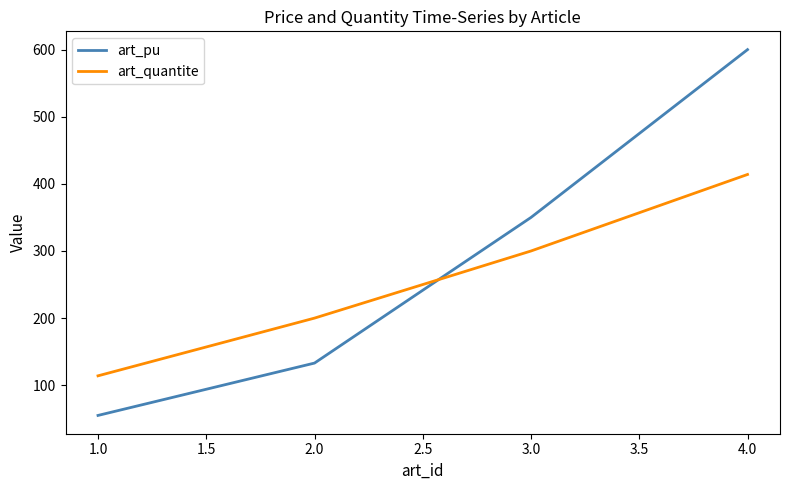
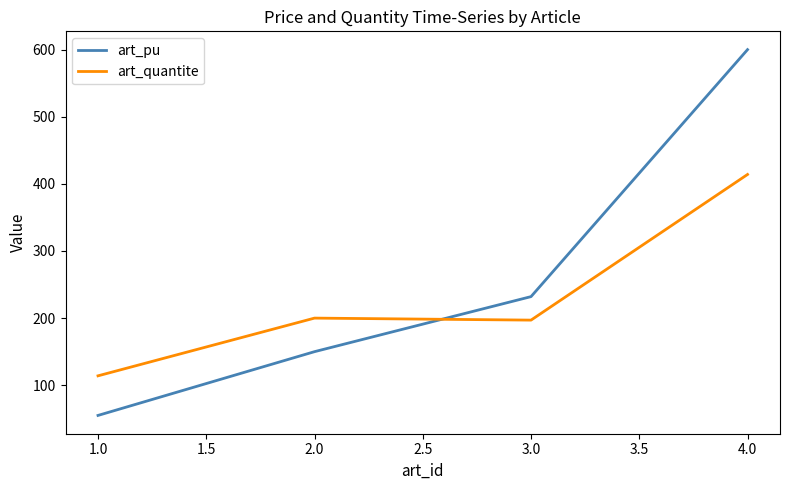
  {
    "art_pu": {
      "1.0": 60,
-     "2.0": 130,
-     "3.0": 350,
+     "2.0": 150,
+     "3.0": 230,
      "4.0": 600
    },
    "art_quantite": {
      "1.0": 110,
      "2.0": 200,
-     "3.0": 300,
+     "3.0": 200,
      "4.0": 410
    }
  }
